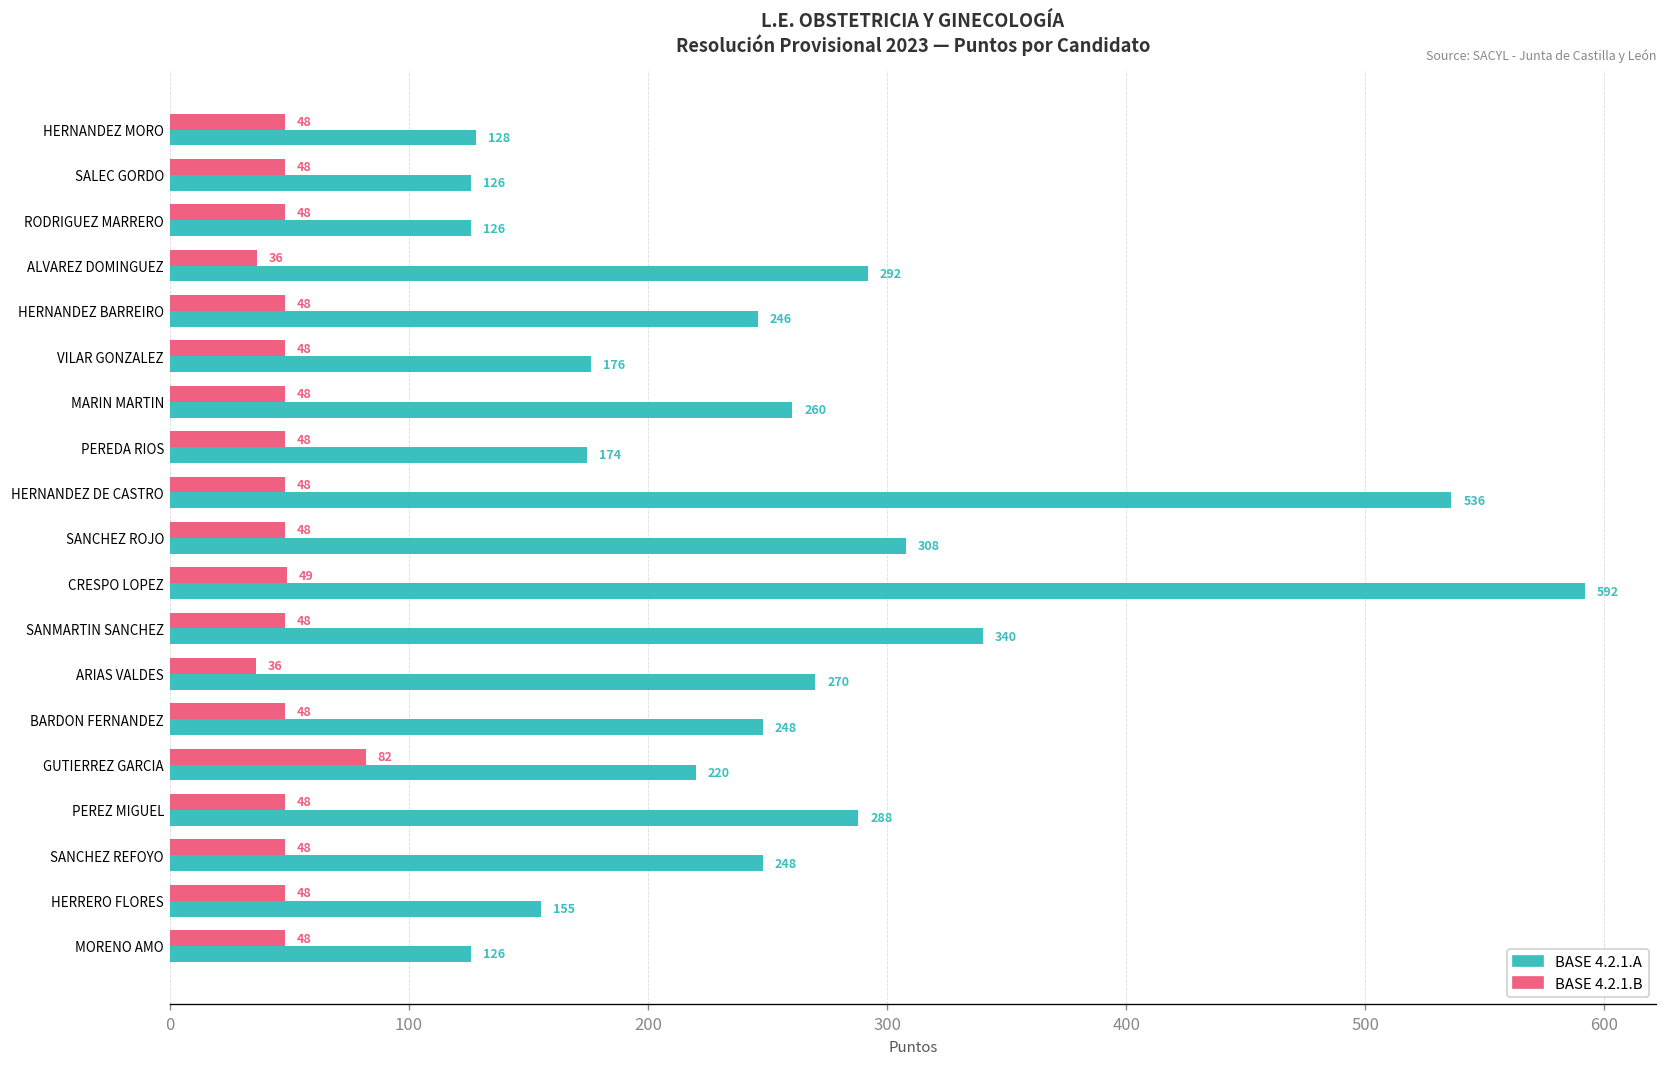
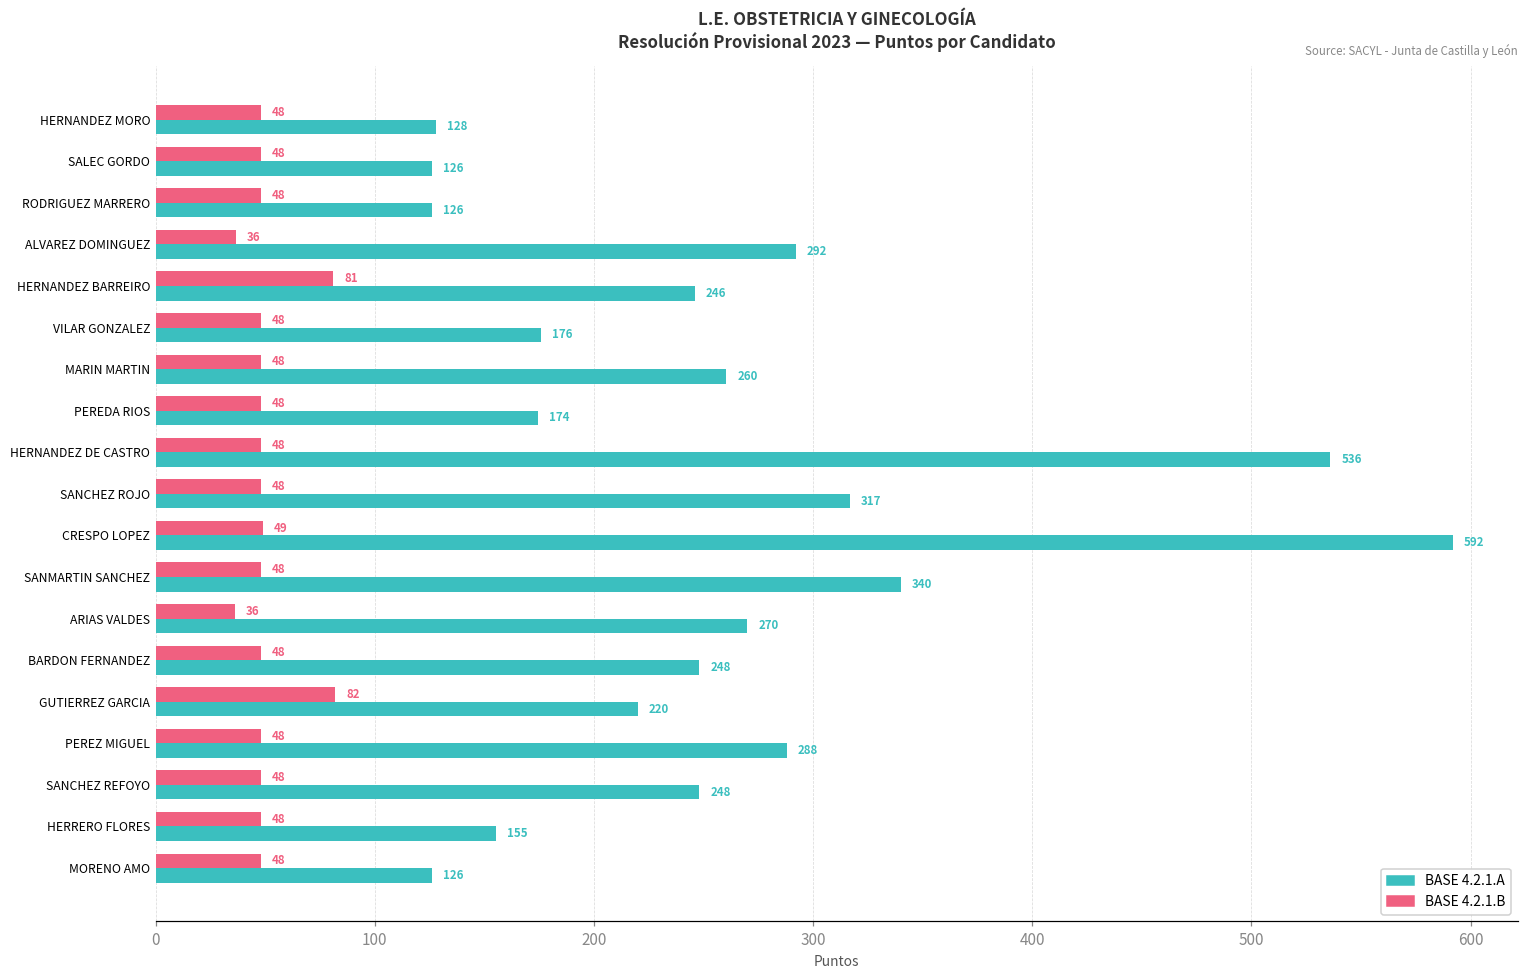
  {
    "BASE 4.2.1.A": {
      "HERNANDEZ MORO": 128,
      "SALEC GORDO": 126,
      "RODRIGUEZ MARRERO": 126,
      "ALVAREZ DOMINGUEZ": 292,
      "HERNANDEZ BARREIRO": 246,
      "VILAR GONZALEZ": 176,
      "MARIN MARTIN": 260,
      "PEREDA RIOS": 174,
      "HERNANDEZ DE CASTRO": 536,
-     "SANCHEZ ROJO": 308,
+     "SANCHEZ ROJO": 317,
      "CRESPO LOPEZ": 592,
      "SANMARTIN SANCHEZ": 340,
      "ARIAS VALDES": 270,
      "BARDON FERNANDEZ": 248,
      "GUTIERREZ GARCIA": 220,
      "PEREZ MIGUEL": 288,
      "SANCHEZ REFOYO": 248,
      "HERRERO FLORES": 155,
      "MORENO AMO": 126
    },
    "BASE 4.2.1.B": {
      "HERNANDEZ MORO": 48,
      "SALEC GORDO": 48,
      "RODRIGUEZ MARRERO": 48,
      "ALVAREZ DOMINGUEZ": 36,
-     "HERNANDEZ BARREIRO": 48,
+     "HERNANDEZ BARREIRO": 81,
      "VILAR GONZALEZ": 48,
      "MARIN MARTIN": 48,
      "PEREDA RIOS": 48,
      "HERNANDEZ DE CASTRO": 48,
      "SANCHEZ ROJO": 48,
      "CRESPO LOPEZ": 49,
      "SANMARTIN SANCHEZ": 48,
      "ARIAS VALDES": 36,
      "BARDON FERNANDEZ": 48,
      "GUTIERREZ GARCIA": 82,
      "PEREZ MIGUEL": 48,
      "SANCHEZ REFOYO": 48,
      "HERRERO FLORES": 48,
      "MORENO AMO": 48
    }
  }
